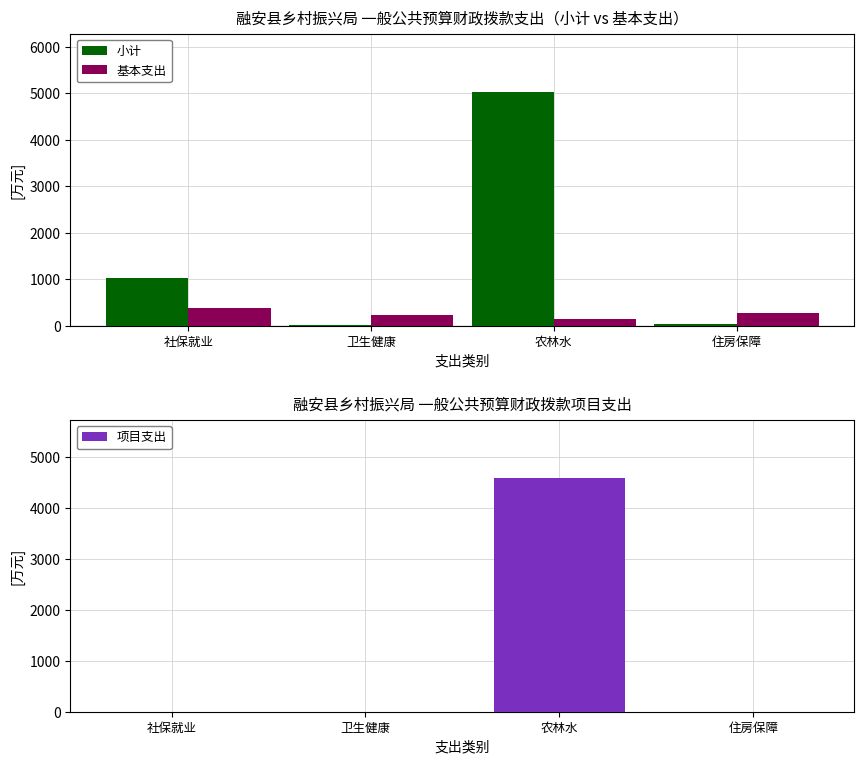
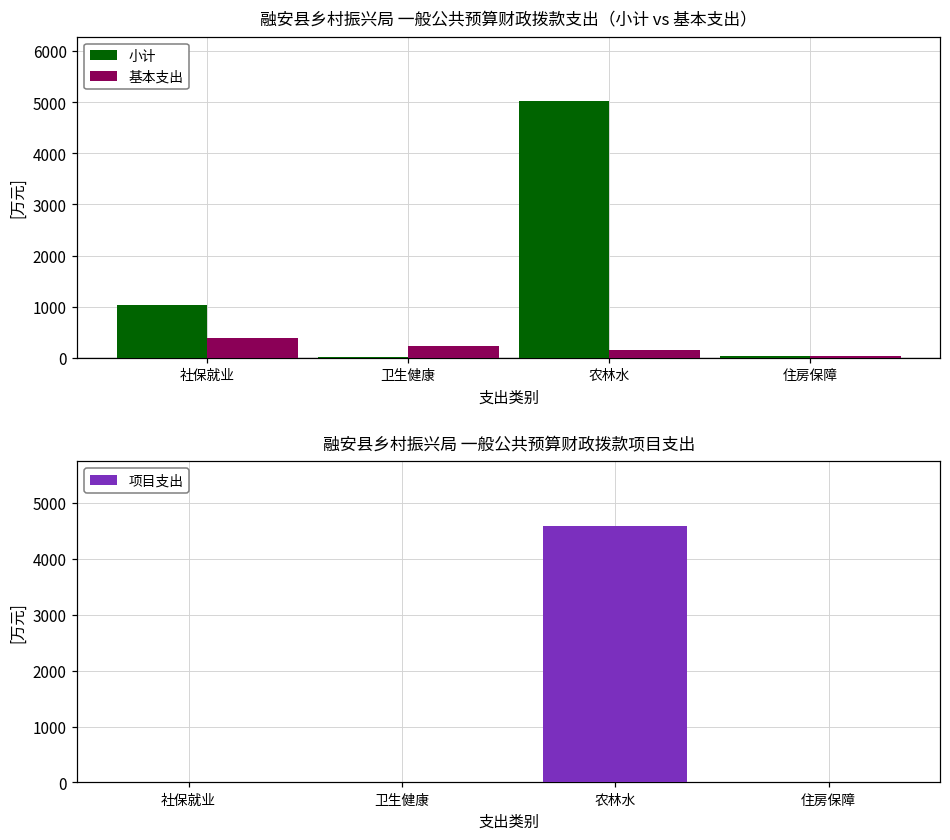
  {
    "融安县乡村振兴局 一般公共预算财政拨款支出（小计 vs 基本支出）": {
      "小计": {
        "社保就业": 1000,
        "农林水": 5000
      },
      "基本支出": {
        "社保就业": 400,
        "卫生健康": 200,
        "农林水": 100,
-       "住房保障": 300
+       "住房保障": 0
      }
    },
    "融安县乡村振兴局 一般公共预算财政拨款项目支出": {
      "社保就业": 0,
      "卫生健康": 0,
      "农林水": 4600,
      "住房保障": 0
    }
  }
